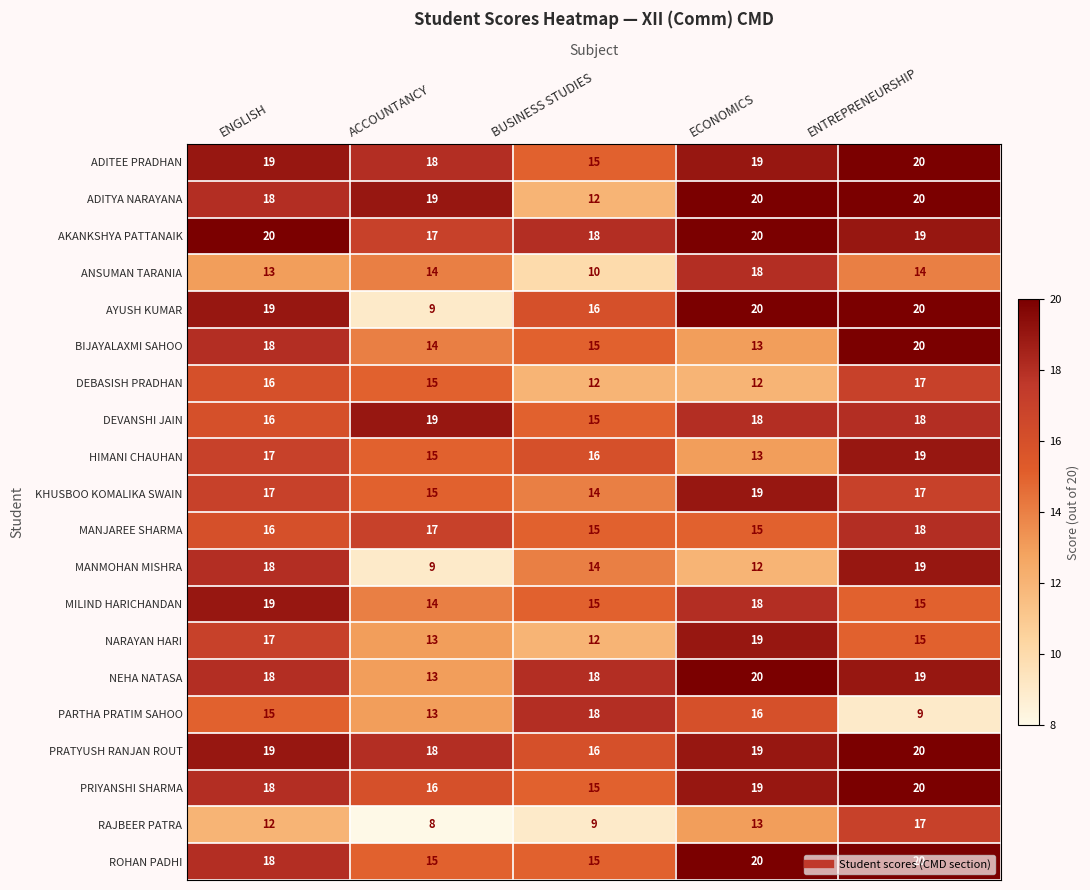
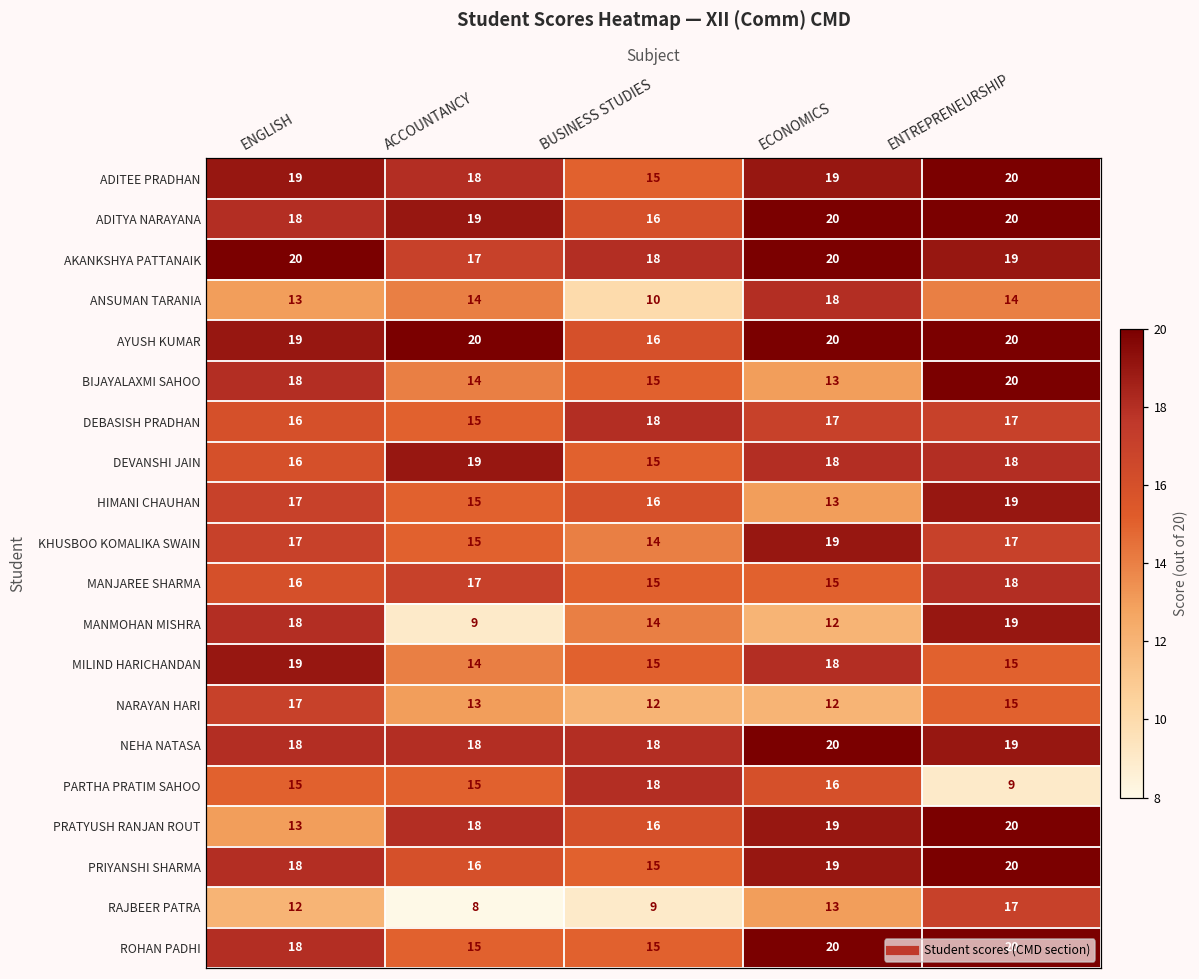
  {
    "ADITEE PRADHAN": {
      "ENGLISH": 19,
      "ACCOUNTANCY": 18,
      "BUSINESS STUDIES": 15,
      "ECONOMICS": 19,
      "ENTREPRENEURSHIP": 20
    },
    "ADITYA NARAYANA": {
      "ENGLISH": 18,
      "ACCOUNTANCY": 19,
-     "BUSINESS STUDIES": 12,
+     "BUSINESS STUDIES": 16,
      "ECONOMICS": 20,
      "ENTREPRENEURSHIP": 20
    },
    "AKANKSHYA PATTANAIK": {
      "ENGLISH": 20,
      "ACCOUNTANCY": 17,
      "BUSINESS STUDIES": 18,
      "ECONOMICS": 20,
      "ENTREPRENEURSHIP": 19
    },
    "ANSUMAN TARANIA": {
      "ENGLISH": 13,
      "ACCOUNTANCY": 14,
      "BUSINESS STUDIES": 10,
      "ECONOMICS": 18,
      "ENTREPRENEURSHIP": 14
    },
    "AYUSH KUMAR": {
      "ENGLISH": 19,
-     "ACCOUNTANCY": 9,
+     "ACCOUNTANCY": 20,
      "BUSINESS STUDIES": 16,
      "ECONOMICS": 20,
      "ENTREPRENEURSHIP": 20
    },
    "BIJAYALAXMI SAHOO": {
      "ENGLISH": 18,
      "ACCOUNTANCY": 14,
      "BUSINESS STUDIES": 15,
      "ECONOMICS": 13,
      "ENTREPRENEURSHIP": 20
    },
    "DEBASISH PRADHAN": {
      "ENGLISH": 16,
      "ACCOUNTANCY": 15,
-     "BUSINESS STUDIES": 12,
-     "ECONOMICS": 12,
+     "BUSINESS STUDIES": 18,
+     "ECONOMICS": 17,
      "ENTREPRENEURSHIP": 17
    },
    "DEVANSHI JAIN": {
      "ENGLISH": 16,
      "ACCOUNTANCY": 19,
      "BUSINESS STUDIES": 15,
      "ECONOMICS": 18,
      "ENTREPRENEURSHIP": 18
    },
    "HIMANI CHAUHAN": {
      "ENGLISH": 17,
      "ACCOUNTANCY": 15,
      "BUSINESS STUDIES": 16,
      "ECONOMICS": 13,
      "ENTREPRENEURSHIP": 19
    },
    "KHUSBOO KOMALIKA SWAIN": {
      "ENGLISH": 17,
      "ACCOUNTANCY": 15,
      "BUSINESS STUDIES": 14,
      "ECONOMICS": 19,
      "ENTREPRENEURSHIP": 17
    },
    "MANJAREE SHARMA": {
      "ENGLISH": 16,
      "ACCOUNTANCY": 17,
      "BUSINESS STUDIES": 15,
      "ECONOMICS": 15,
      "ENTREPRENEURSHIP": 18
    },
    "MANMOHAN MISHRA": {
      "ENGLISH": 18,
      "ACCOUNTANCY": 9,
      "BUSINESS STUDIES": 14,
      "ECONOMICS": 12,
      "ENTREPRENEURSHIP": 19
    },
    "MILIND HARICHANDAN": {
      "ENGLISH": 19,
      "ACCOUNTANCY": 14,
      "BUSINESS STUDIES": 15,
      "ECONOMICS": 18,
      "ENTREPRENEURSHIP": 15
    },
    "NARAYAN HARI": {
      "ENGLISH": 17,
      "ACCOUNTANCY": 13,
      "BUSINESS STUDIES": 12,
-     "ECONOMICS": 19,
+     "ECONOMICS": 12,
      "ENTREPRENEURSHIP": 15
    },
    "NEHA NATASA": {
      "ENGLISH": 18,
-     "ACCOUNTANCY": 13,
+     "ACCOUNTANCY": 18,
      "BUSINESS STUDIES": 18,
      "ECONOMICS": 20,
      "ENTREPRENEURSHIP": 19
    },
    "PARTHA PRATIM SAHOO": {
      "ENGLISH": 15,
-     "ACCOUNTANCY": 13,
+     "ACCOUNTANCY": 15,
      "BUSINESS STUDIES": 18,
      "ECONOMICS": 16,
      "ENTREPRENEURSHIP": 9
    },
    "PRATYUSH RANJAN ROUT": {
-     "ENGLISH": 19,
+     "ENGLISH": 13,
      "ACCOUNTANCY": 18,
      "BUSINESS STUDIES": 16,
      "ECONOMICS": 19,
      "ENTREPRENEURSHIP": 20
    },
    "PRIYANSHI SHARMA": {
      "ENGLISH": 18,
      "ACCOUNTANCY": 16,
      "BUSINESS STUDIES": 15,
      "ECONOMICS": 19,
      "ENTREPRENEURSHIP": 20
    },
    "RAJBEER PATRA": {
      "ENGLISH": 12,
      "ACCOUNTANCY": 8,
      "BUSINESS STUDIES": 9,
      "ECONOMICS": 13,
      "ENTREPRENEURSHIP": 17
    },
    "ROHAN PADHI": {
      "ENGLISH": 18,
      "ACCOUNTANCY": 15,
      "BUSINESS STUDIES": 15,
      "ECONOMICS": 20
    }
  }
